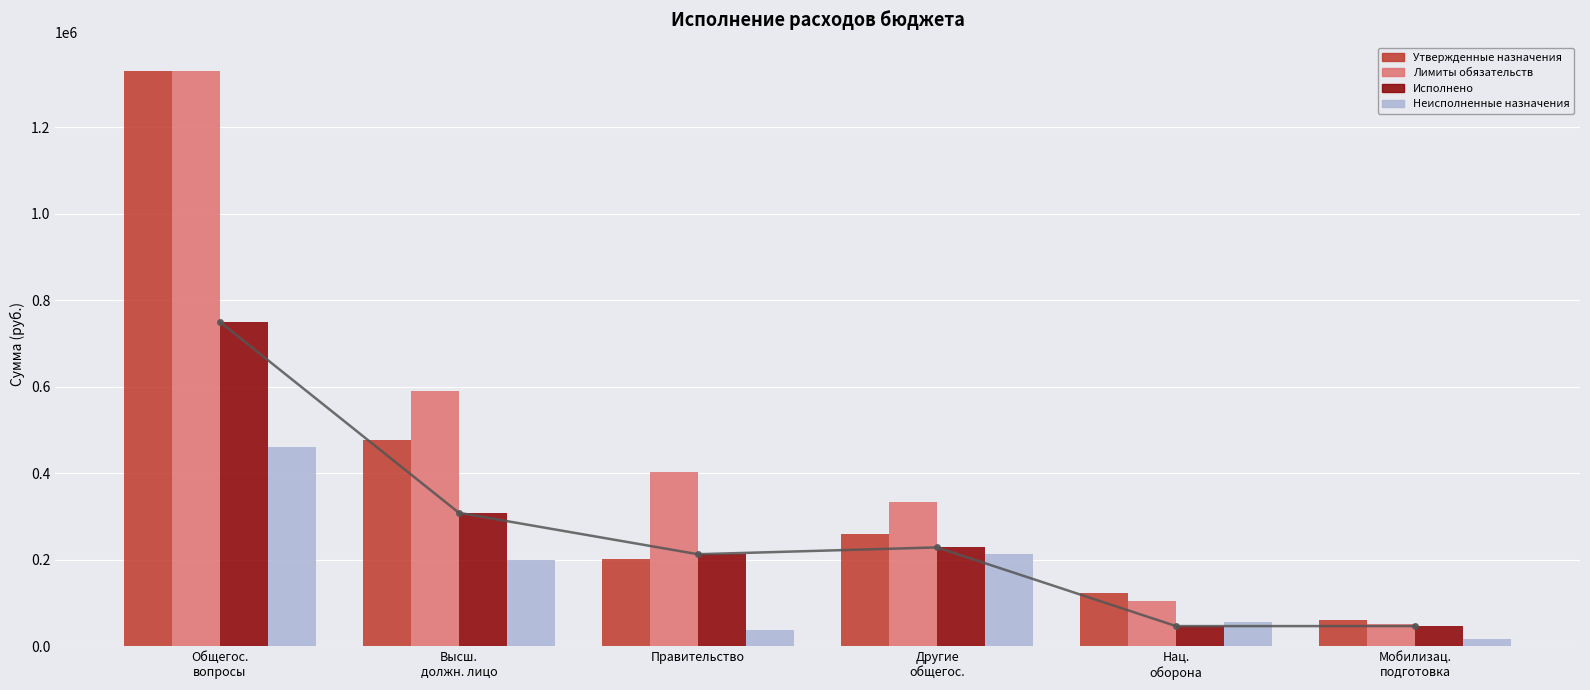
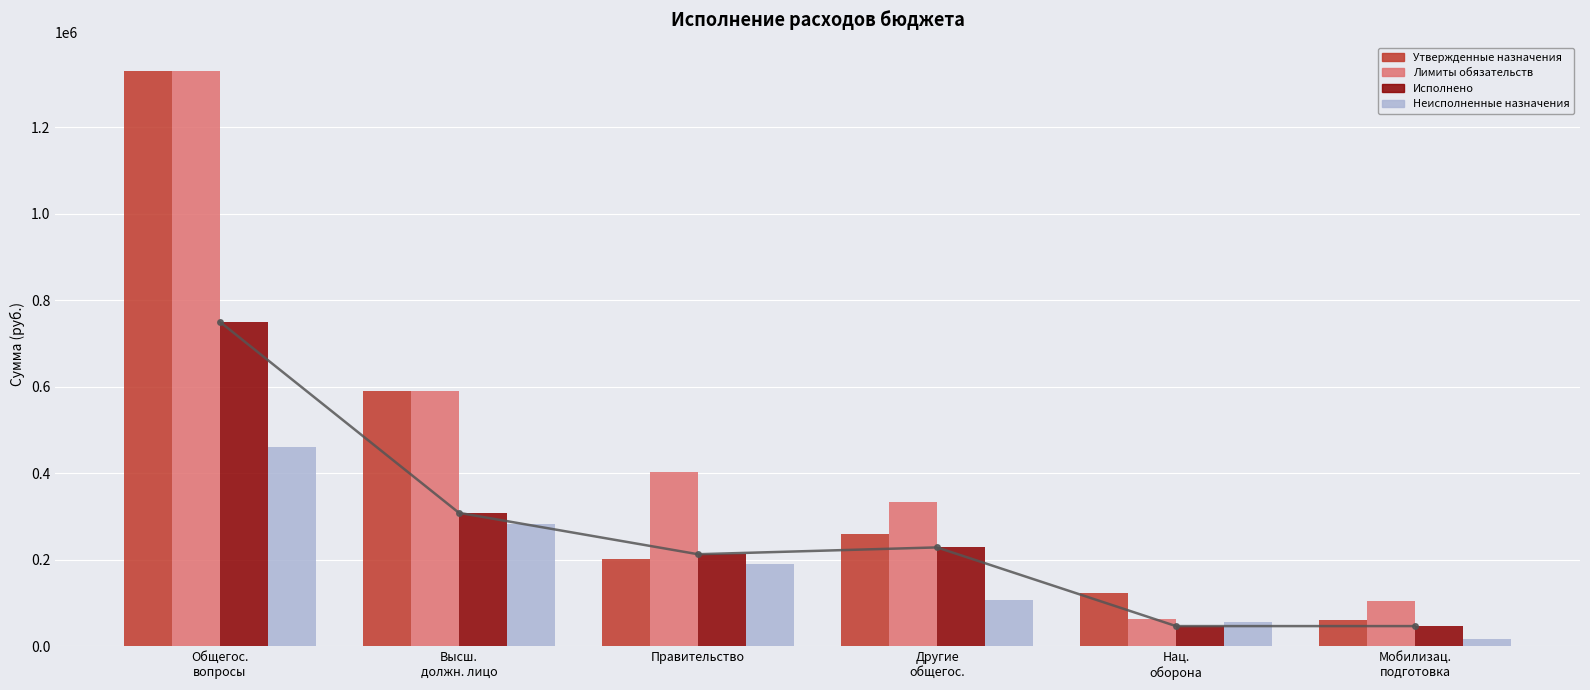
  {
    "Утвержденные назначения": {
      "Общегос. вопросы": 1330000,
-     "Высш. должн. лицо": 480000,
+     "Высш. должн. лицо": 590000,
      "Правительство": 200000,
      "Другие общегос.": 260000,
      "Нац. оборона": 120000,
      "Мобилизац. подготовка": 60000
    },
    "Лимиты обязательств": {
      "Общегос. вопросы": 1330000,
      "Высш. должн. лицо": 590000,
      "Правительство": 400000,
      "Другие общегос.": 330000,
-     "Нац. оборона": 100000,
-     "Мобилизац. подготовка": 50000
+     "Нац. оборона": 60000,
+     "Мобилизац. подготовка": 100000
    },
    "Исполнено": {
      "Общегос. вопросы": 750000,
      "Высш. должн. лицо": 310000,
      "Правительство": 210000,
      "Другие общегос.": 230000,
      "Нац. оборона": 50000,
      "Мобилизац. подготовка": 50000
    },
    "Неисполненные назначения": {
      "Общегос. вопросы": 460000,
-     "Высш. должн. лицо": 200000,
-     "Правительство": 40000,
-     "Другие общегос.": 210000,
+     "Высш. должн. лицо": 280000,
+     "Правительство": 190000,
+     "Другие общегос.": 110000,
      "Нац. оборона": 60000,
      "Мобилизац. подготовка": 20000
    }
  }
